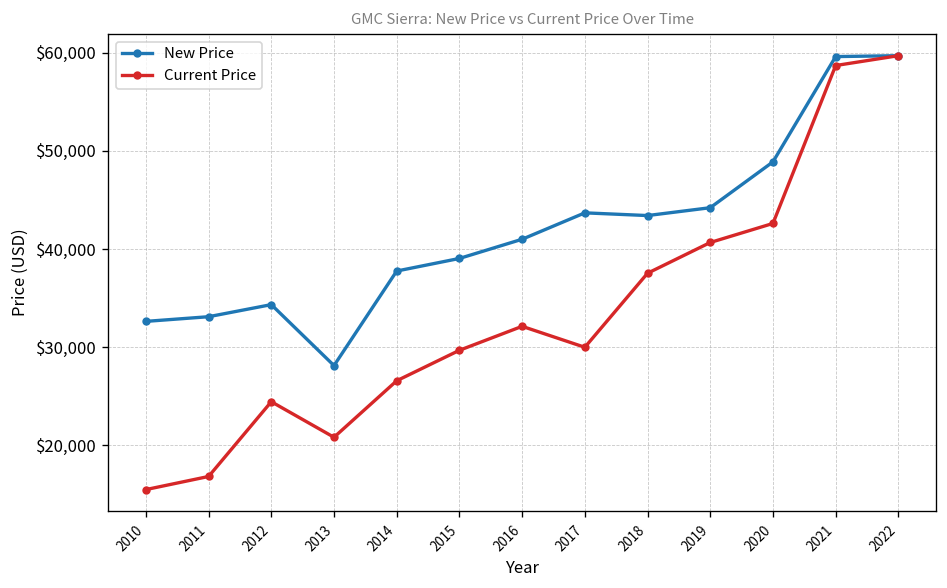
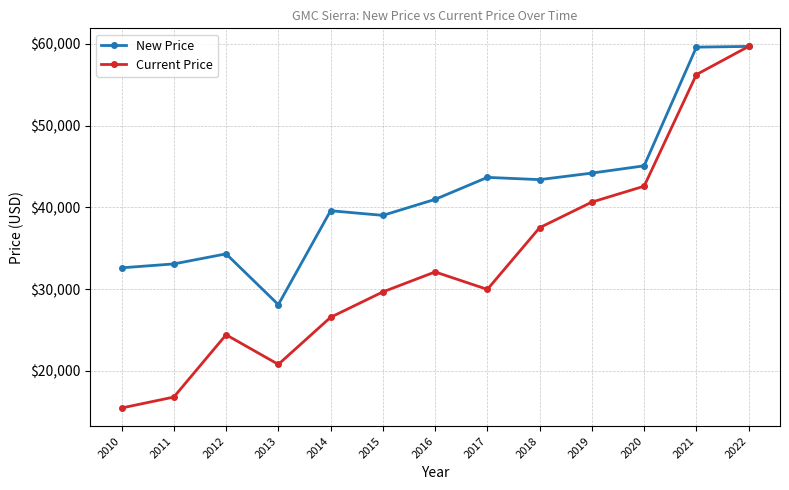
  {
    "New Price": {
      "2010": "$33,000",
      "2011": "$33,000",
      "2012": "$34,000",
      "2013": "$28,000",
-     "2014": "$38,000",
+     "2014": "$40,000",
      "2015": "$39,000",
      "2016": "$41,000",
      "2017": "$44,000",
      "2018": "$43,000",
      "2019": "$44,000",
-     "2020": "$49,000",
+     "2020": "$45,000",
      "2021": "$60,000"
    },
    "Current Price": {
      "2010": "$15,000",
      "2011": "$17,000",
      "2012": "$24,000",
      "2013": "$21,000",
      "2014": "$27,000",
      "2015": "$30,000",
      "2016": "$32,000",
      "2017": "$30,000",
      "2018": "$38,000",
      "2019": "$41,000",
      "2020": "$43,000",
-     "2021": "$59,000"
+     "2021": "$56,000"
    }
  }
